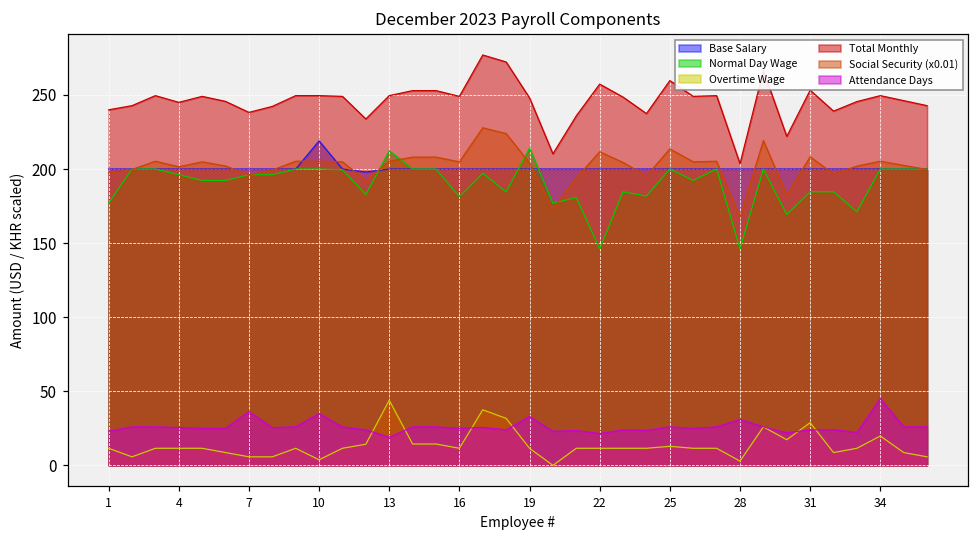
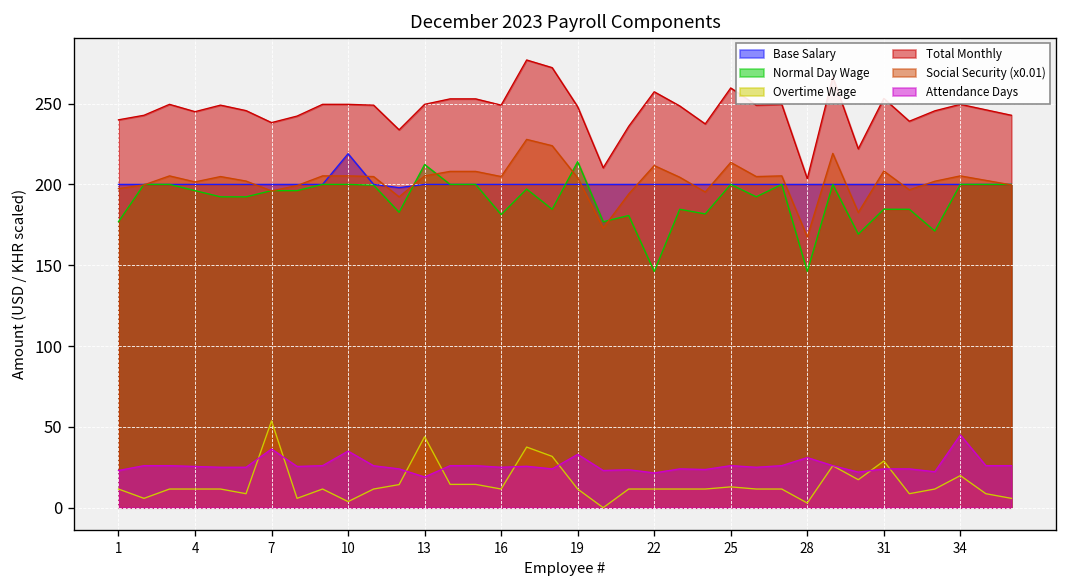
  {
    "Base Salary": {
      "1": 200,
      "7": 200,
      "10": 219,
      "13": 200,
      "16": 200,
      "19": 200,
      "22": 200,
      "28": 200,
      "31": 200
    },
    "Normal Day Wage": {
      "1": 177,
      "4": 196,
      "10": 200,
      "13": 212,
      "16": 181,
      "19": 214,
      "22": 146,
      "28": 146,
      "31": 185
    },
    "Overtime Wage": {
      "1": 12,
      "4": 12,
-     "7": 6,
+     "7": 54,
      "10": 4,
      "13": 44,
      "16": 12,
      "19": 12,
      "22": 12,
      "25": 13,
      "28": 3,
      "31": 29,
      "34": 20
    },
    "Attendance Days": {
      "1": 23,
      "4": 26,
      "7": 36,
      "10": 35,
      "13": 19,
      "16": 25,
      "19": 33,
      "22": 22,
      "25": 26,
      "28": 31,
      "31": 24,
      "34": 45
    }
  }
